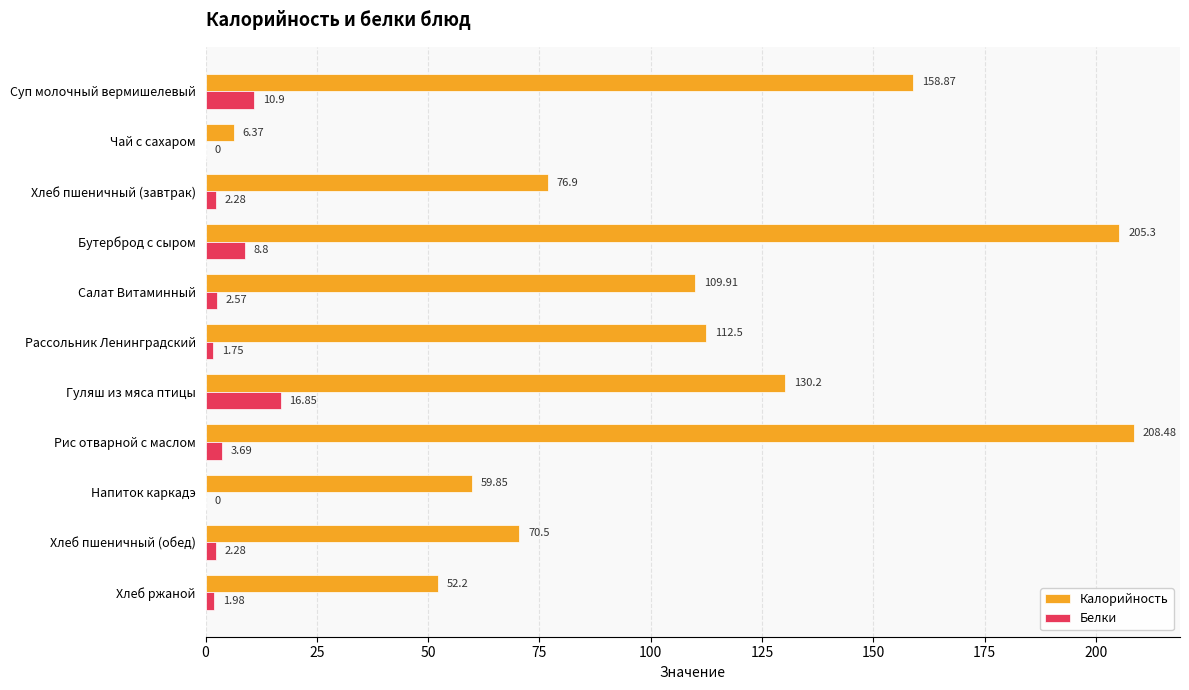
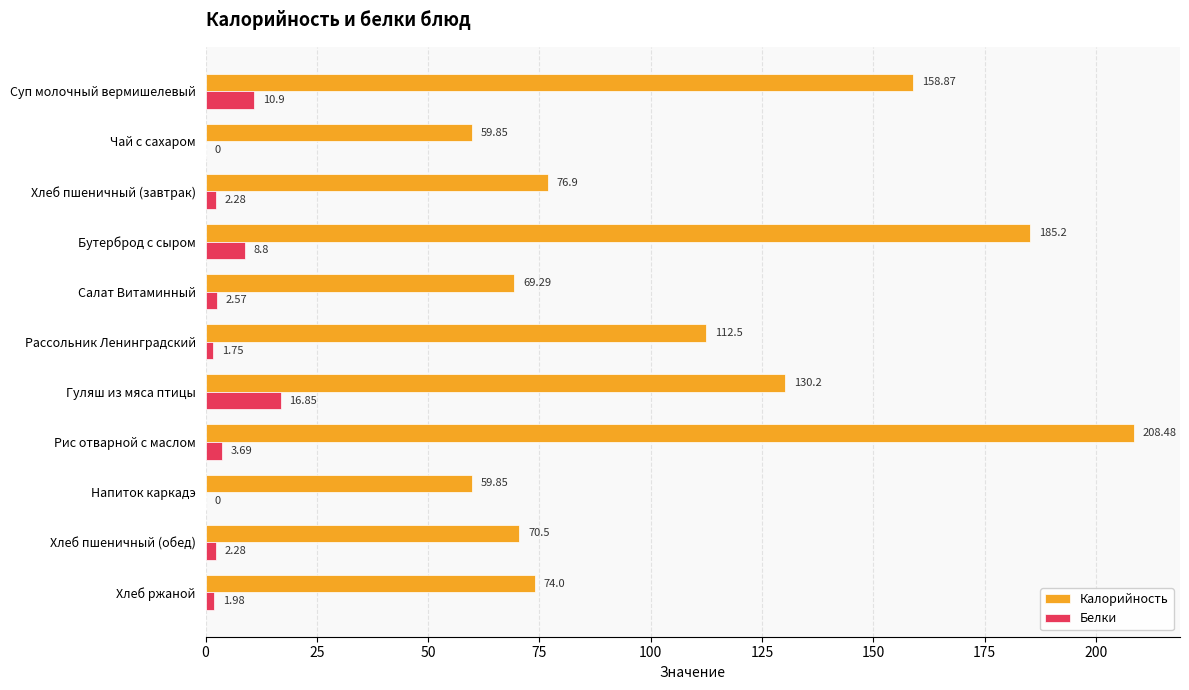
  {
    "Калорийность": {
      "Суп молочный вермишелевый": 158.87,
-     "Чай с сахаром": 6.37,
+     "Чай с сахаром": 59.85,
      "Хлеб пшеничный (завтрак)": 76.9,
-     "Бутерброд с сыром": 205.3,
-     "Салат Витаминный": 109.91,
+     "Бутерброд с сыром": 185.2,
+     "Салат Витаминный": 69.29,
      "Рассольник Ленинградский": 112.5,
      "Гуляш из мяса птицы": 130.2,
      "Рис отварной с маслом": 208.48,
      "Напиток каркадэ": 59.85,
      "Хлеб пшеничный (обед)": 70.5,
-     "Хлеб ржаной": 52.2
+     "Хлеб ржаной": 74.0
    },
    "Белки": {
      "Суп молочный вермишелевый": 10.9,
      "Чай с сахаром": 0,
      "Хлеб пшеничный (завтрак)": 2.28,
      "Бутерброд с сыром": 8.8,
      "Салат Витаминный": 2.57,
      "Рассольник Ленинградский": 1.75,
      "Гуляш из мяса птицы": 16.85,
      "Рис отварной с маслом": 3.69,
      "Напиток каркадэ": 0,
      "Хлеб пшеничный (обед)": 2.28,
      "Хлеб ржаной": 1.98
    }
  }
